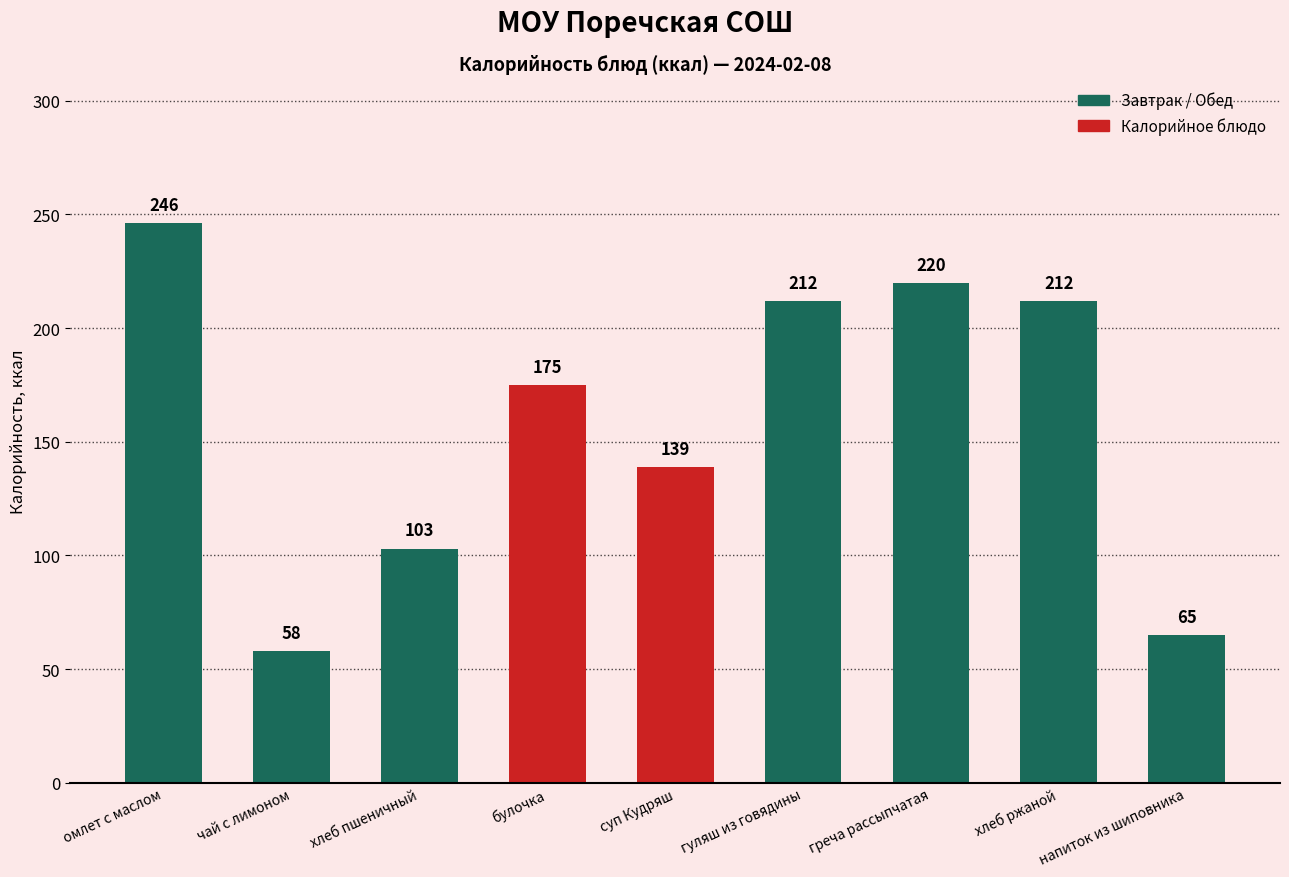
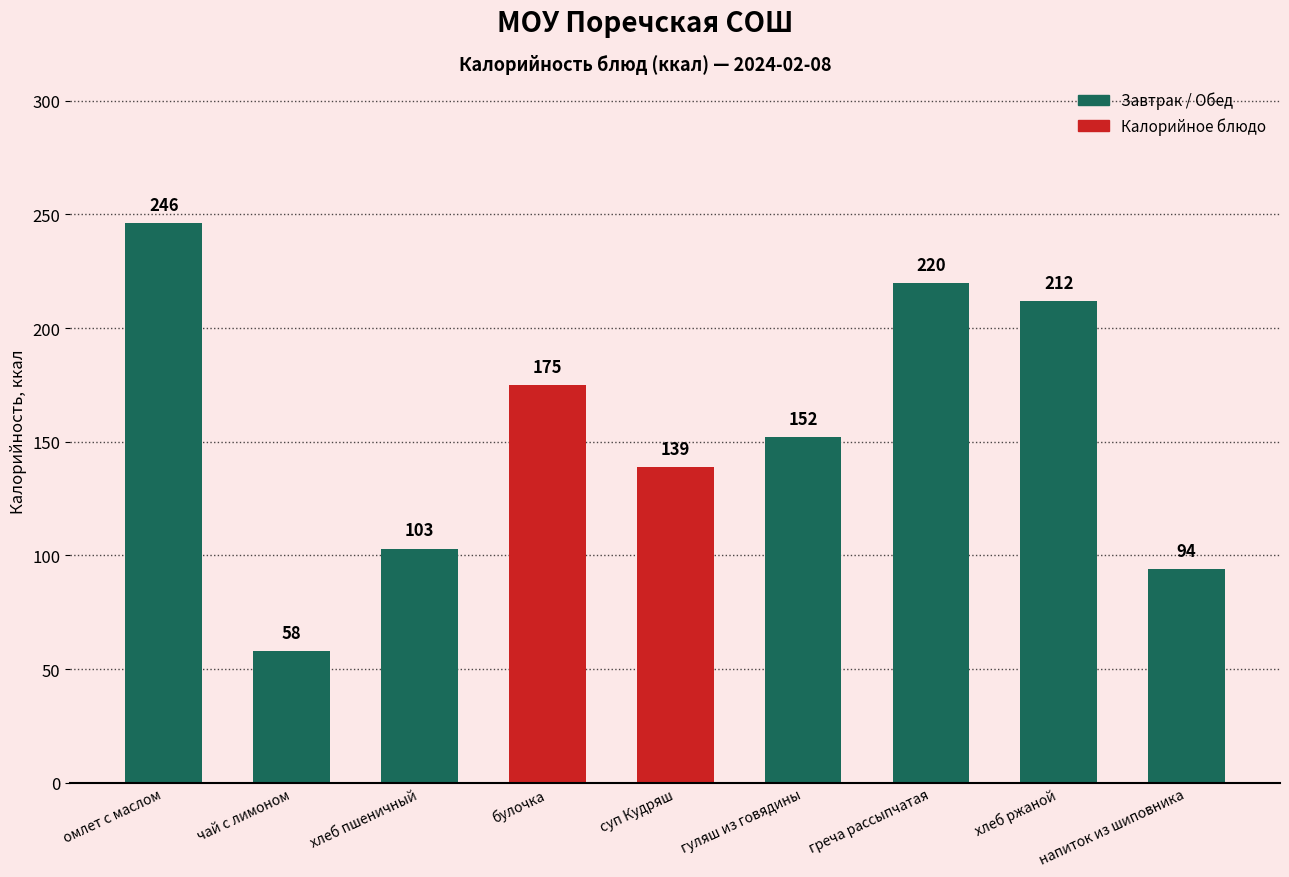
  {
    "омлет с маслом": 246,
    "чай с лимоном": 58,
    "хлеб пшеничный": 103,
    "булочка": 175,
    "суп Кудряш": 139,
-   "гуляш из говядины": 212,
+   "гуляш из говядины": 152,
    "греча рассыпчатая": 220,
    "хлеб ржаной": 212,
-   "напиток из шиповника": 65
+   "напиток из шиповника": 94
  }
